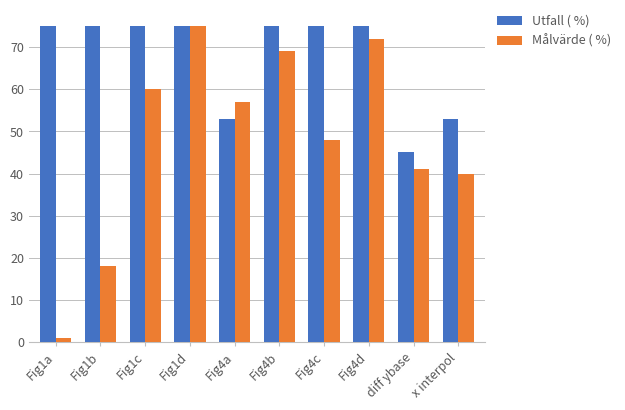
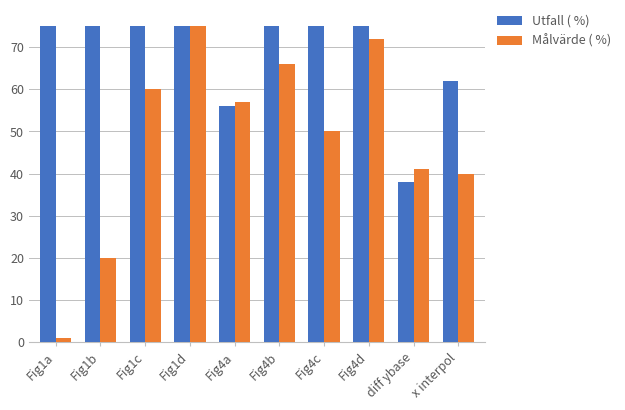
  {
    "Utfall ( %)": {
      "Fig1a": 75,
      "Fig1b": 75,
      "Fig1c": 75,
      "Fig1d": 75,
-     "Fig4a": 53,
+     "Fig4a": 56,
      "Fig4b": 75,
      "Fig4c": 75,
      "Fig4d": 75,
-     "diff ybase": 45,
-     "x interpol": 53
+     "diff ybase": 38,
+     "x interpol": 62
    },
    "Målvärde ( %)": {
      "Fig1a": 1,
-     "Fig1b": 18,
+     "Fig1b": 20,
      "Fig1c": 60,
      "Fig1d": 75,
      "Fig4a": 57,
-     "Fig4b": 69,
-     "Fig4c": 48,
+     "Fig4b": 66,
+     "Fig4c": 50,
      "Fig4d": 72,
      "diff ybase": 41,
      "x interpol": 40
    }
  }
